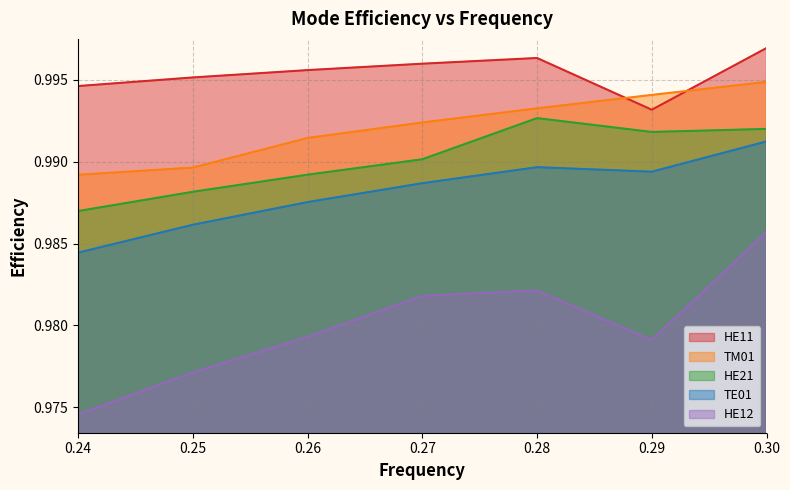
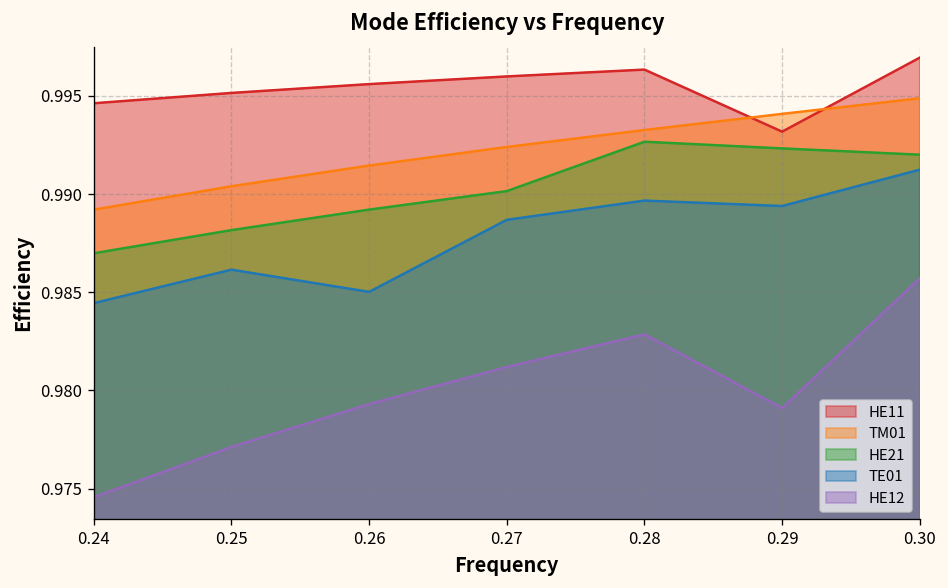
  {
    "HE11": {
      "0.24": 0.9946,
      "0.25": 0.9952,
      "0.26": 0.9956,
      "0.27": 0.9960,
      "0.28": 0.9963,
      "0.29": 0.9932,
      "0.30": 0.9970
    },
    "TM01": {
      "0.24": 0.9892,
-     "0.25": 0.9896,
+     "0.25": 0.9904,
      "0.26": 0.9915,
      "0.27": 0.9924,
      "0.28": 0.9933,
      "0.29": 0.9941,
      "0.30": 0.9949
    },
    "HE21": {
      "0.24": 0.9870,
      "0.25": 0.9882,
      "0.26": 0.9892,
      "0.27": 0.9902,
      "0.28": 0.9927,
-     "0.29": 0.9918,
+     "0.29": 0.9923,
      "0.30": 0.9920
    },
    "TE01": {
      "0.24": 0.9844,
      "0.25": 0.9861,
-     "0.26": 0.9875,
+     "0.26": 0.9850,
      "0.27": 0.9887,
      "0.28": 0.9897,
      "0.29": 0.9894,
      "0.30": 0.9912
    },
    "HE12": {
      "0.24": 0.9746,
      "0.25": 0.9771,
      "0.26": 0.9793,
-     "0.27": 0.9818,
-     "0.28": 0.9821,
+     "0.27": 0.9812,
+     "0.28": 0.9829,
      "0.29": 0.9791,
      "0.30": 0.9857
    }
  }
